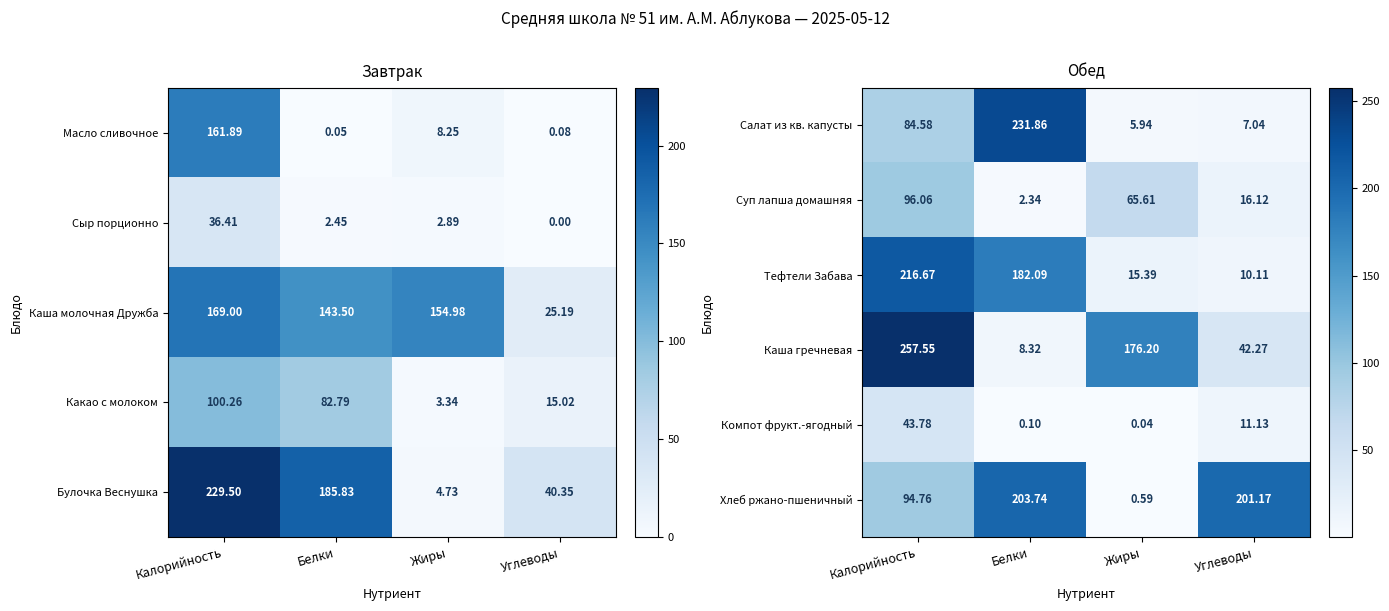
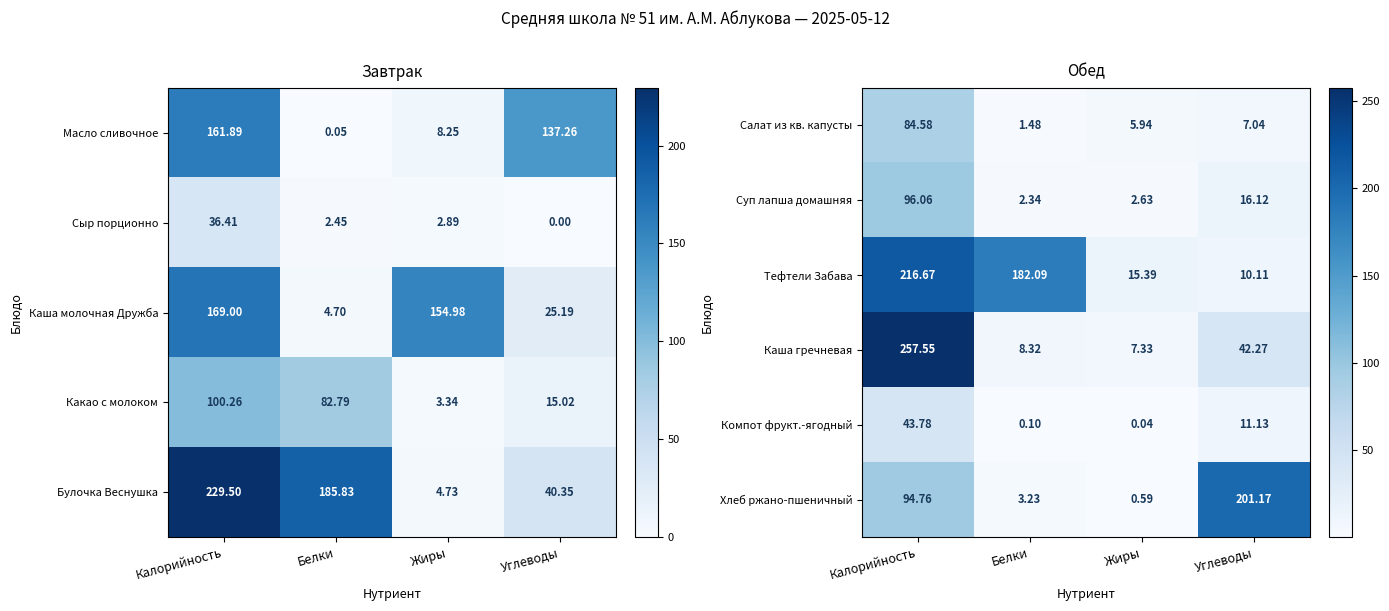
  {
    "Завтрак": {
      "Масло сливочное": {
        "Калорийность": 161.89,
        "Белки": 0.05,
        "Жиры": 8.25,
-       "Углеводы": 0.08
+       "Углеводы": 137.26
      },
      "Сыр порционно": {
        "Калорийность": 36.41,
        "Белки": 2.45,
        "Жиры": 2.89,
        "Углеводы": 0.00
      },
      "Каша молочная Дружба": {
        "Калорийность": 169.00,
-       "Белки": 143.50,
+       "Белки": 4.70,
        "Жиры": 154.98,
        "Углеводы": 25.19
      },
      "Какао с молоком": {
        "Калорийность": 100.26,
        "Белки": 82.79,
        "Жиры": 3.34,
        "Углеводы": 15.02
      },
      "Булочка Веснушка": {
        "Калорийность": 229.50,
        "Белки": 185.83,
        "Жиры": 4.73,
        "Углеводы": 40.35
      }
    },
    "Обед": {
      "Салат из кв. капусты": {
        "Калорийность": 84.58,
-       "Белки": 231.86,
+       "Белки": 1.48,
        "Жиры": 5.94,
        "Углеводы": 7.04
      },
      "Суп лапша домашняя": {
        "Калорийность": 96.06,
        "Белки": 2.34,
-       "Жиры": 65.61,
+       "Жиры": 2.63,
        "Углеводы": 16.12
      },
      "Тефтели Забава": {
        "Калорийность": 216.67,
        "Белки": 182.09,
        "Жиры": 15.39,
        "Углеводы": 10.11
      },
      "Каша гречневая": {
        "Калорийность": 257.55,
        "Белки": 8.32,
-       "Жиры": 176.20,
+       "Жиры": 7.33,
        "Углеводы": 42.27
      },
      "Компот фрукт.-ягодный": {
        "Калорийность": 43.78,
        "Белки": 0.10,
        "Жиры": 0.04,
        "Углеводы": 11.13
      },
      "Хлеб ржано-пшеничный": {
        "Калорийность": 94.76,
-       "Белки": 203.74,
+       "Белки": 3.23,
        "Жиры": 0.59,
        "Углеводы": 201.17
      }
    }
  }
